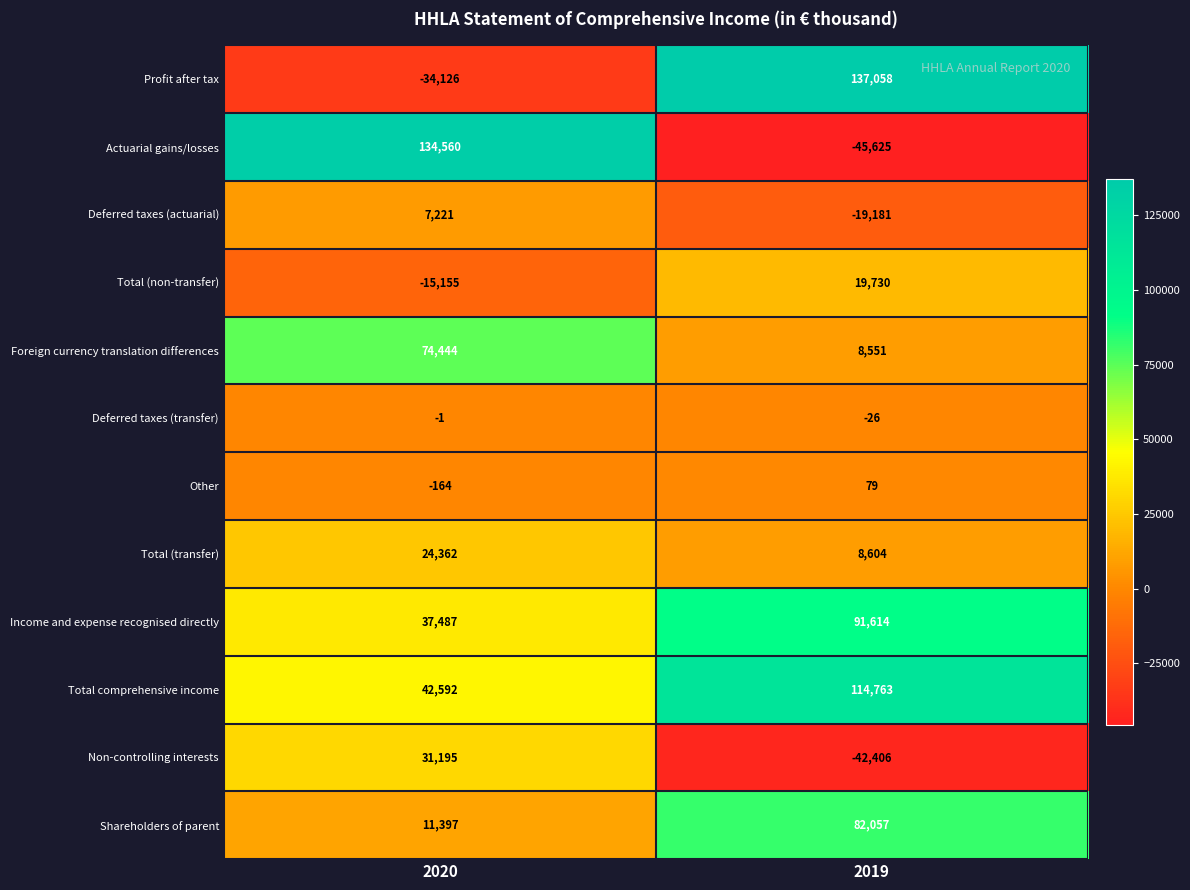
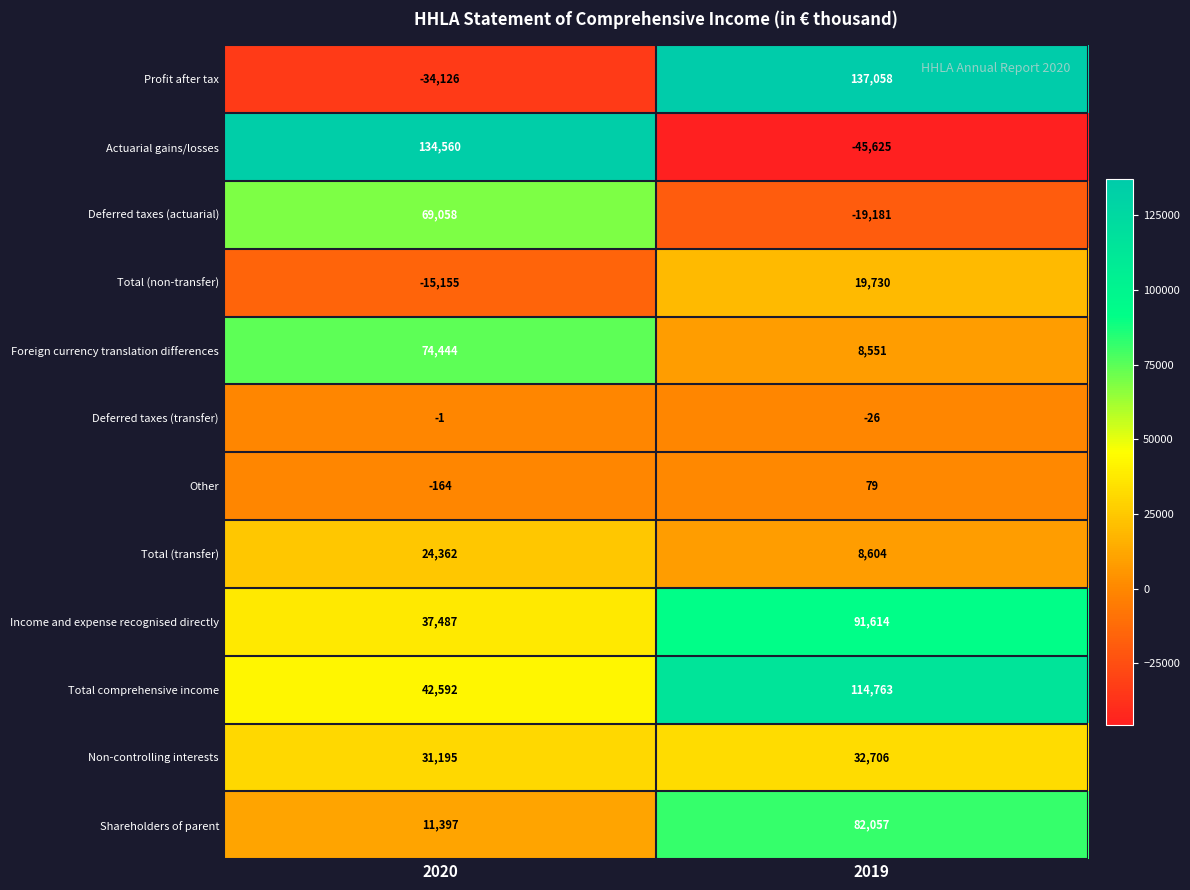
  {
    "Profit after tax": {
      "2020": "-34,126"
    },
    "Actuarial gains/losses": {
      "2020": "134,560",
      "2019": "-45,625"
    },
    "Deferred taxes (actuarial)": {
-     "2020": "7,221",
+     "2020": "69,058",
      "2019": "-19,181"
    },
    "Total (non-transfer)": {
      "2020": "-15,155",
      "2019": "19,730"
    },
    "Foreign currency translation differences": {
      "2020": "74,444",
      "2019": "8,551"
    },
    "Deferred taxes (transfer)": {
      "2020": "-1",
      "2019": "-26"
    },
    "Other": {
      "2020": "-164",
      "2019": "79"
    },
    "Total (transfer)": {
      "2020": "24,362",
      "2019": "8,604"
    },
    "Income and expense recognised directly": {
      "2020": "37,487",
      "2019": "91,614"
    },
    "Total comprehensive income": {
      "2020": "42,592",
      "2019": "114,763"
    },
    "Non-controlling interests": {
      "2020": "31,195",
-     "2019": "-42,406"
+     "2019": "32,706"
    },
    "Shareholders of parent": {
      "2020": "11,397",
      "2019": "82,057"
    }
  }
